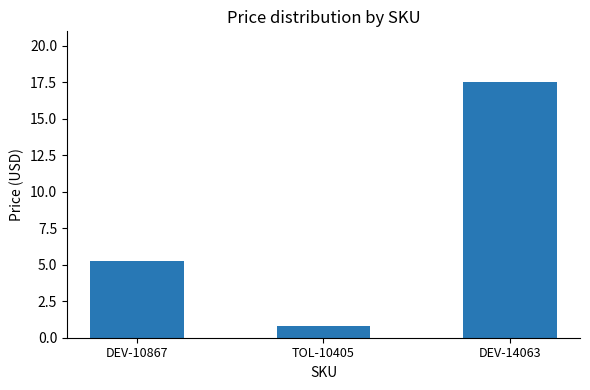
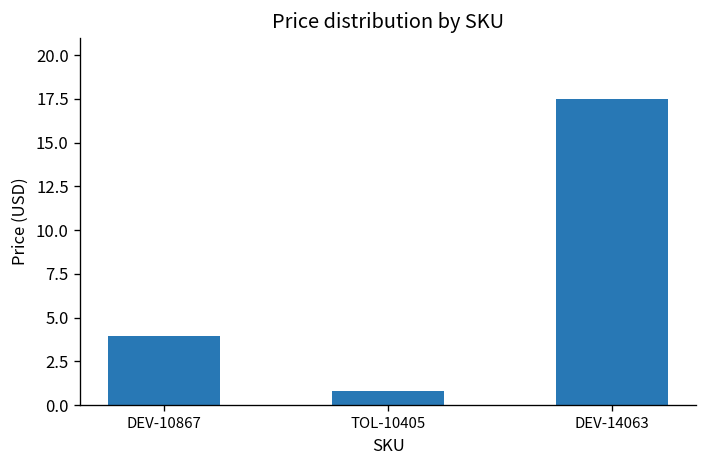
  {
-   "DEV-10867": 5.2,
+   "DEV-10867": 4.0,
    "TOL-10405": 0.8,
    "DEV-14063": 17.5
  }
